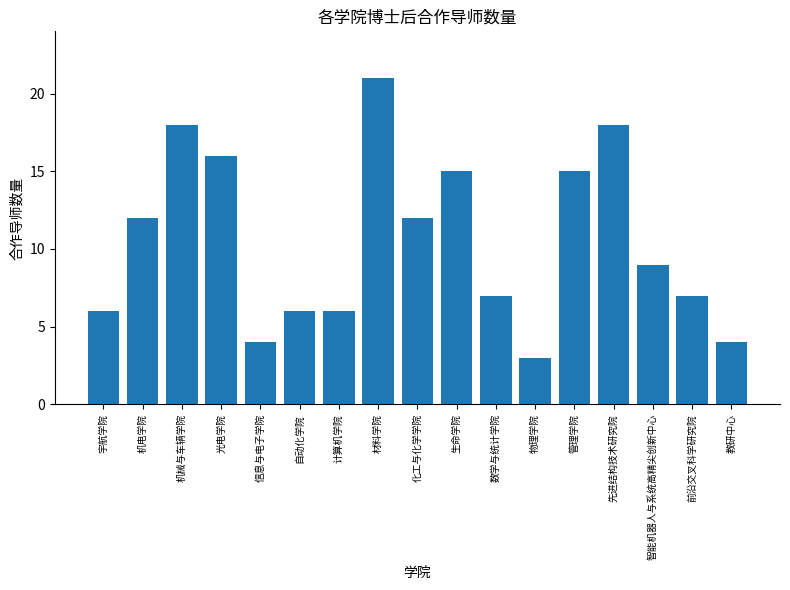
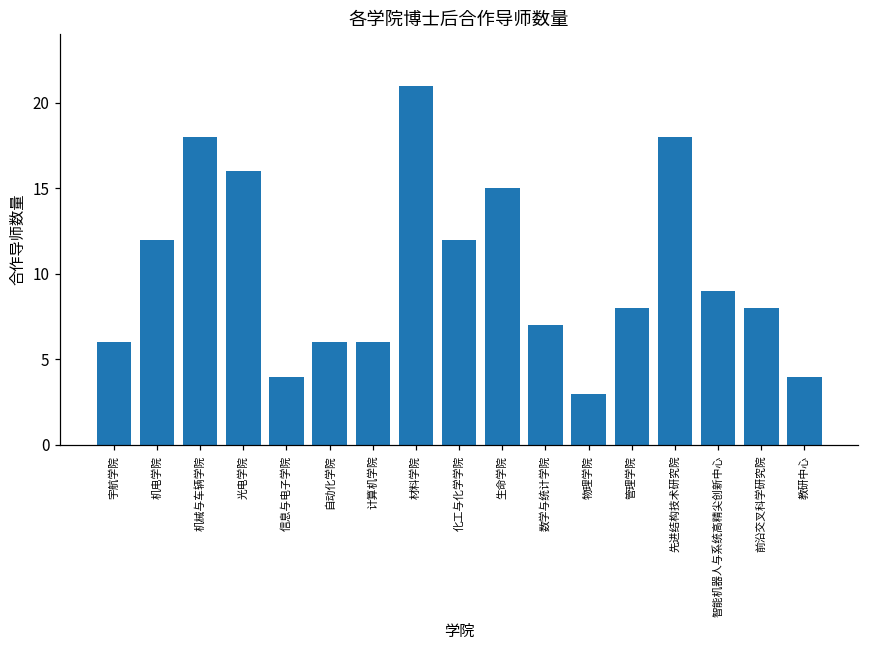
  {
    "宇航学院": 6,
    "机电学院": 12,
    "机械与车辆学院": 18,
    "光电学院": 16,
    "信息与电子学院": 4,
    "自动化学院": 6,
    "计算机学院": 6,
    "材料学院": 21,
    "化工与化学学院": 12,
    "生命学院": 15,
    "数学与统计学院": 7,
    "物理学院": 3,
-   "管理学院": 15,
+   "管理学院": 8,
    "先进结构技术研究院": 18,
    "智能机器人与系统高精尖创新中心": 9,
-   "前沿交叉科学研究院": 7,
+   "前沿交叉科学研究院": 8,
    "教研中心": 4
  }
